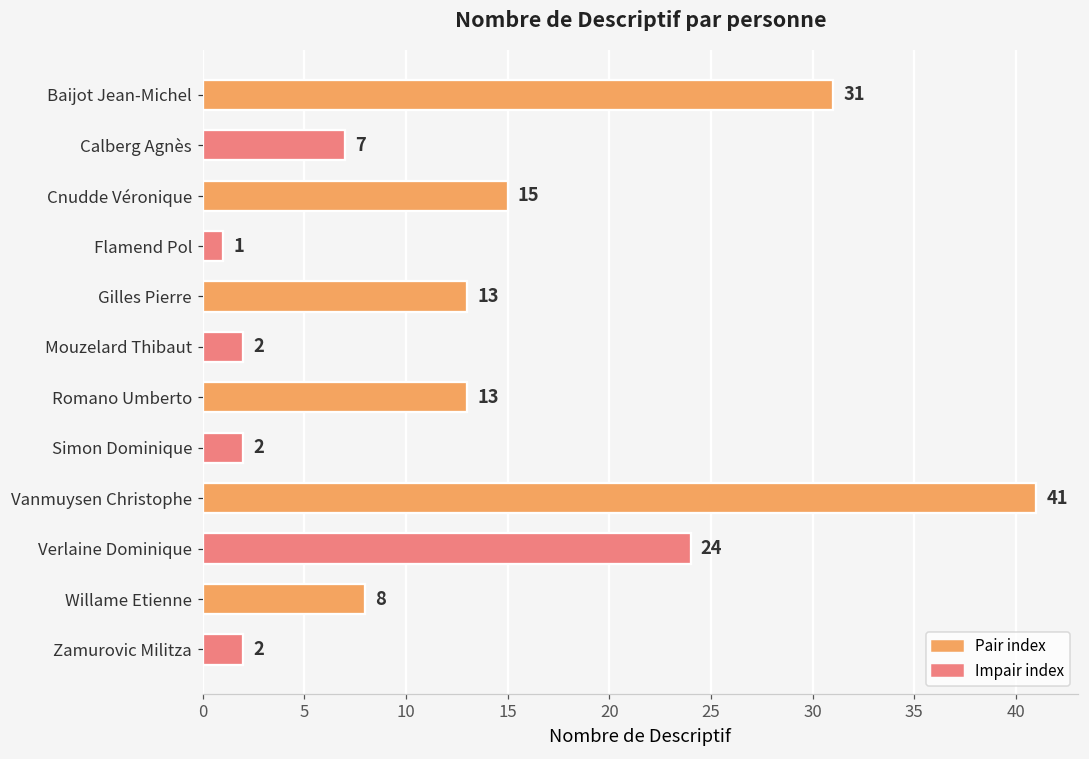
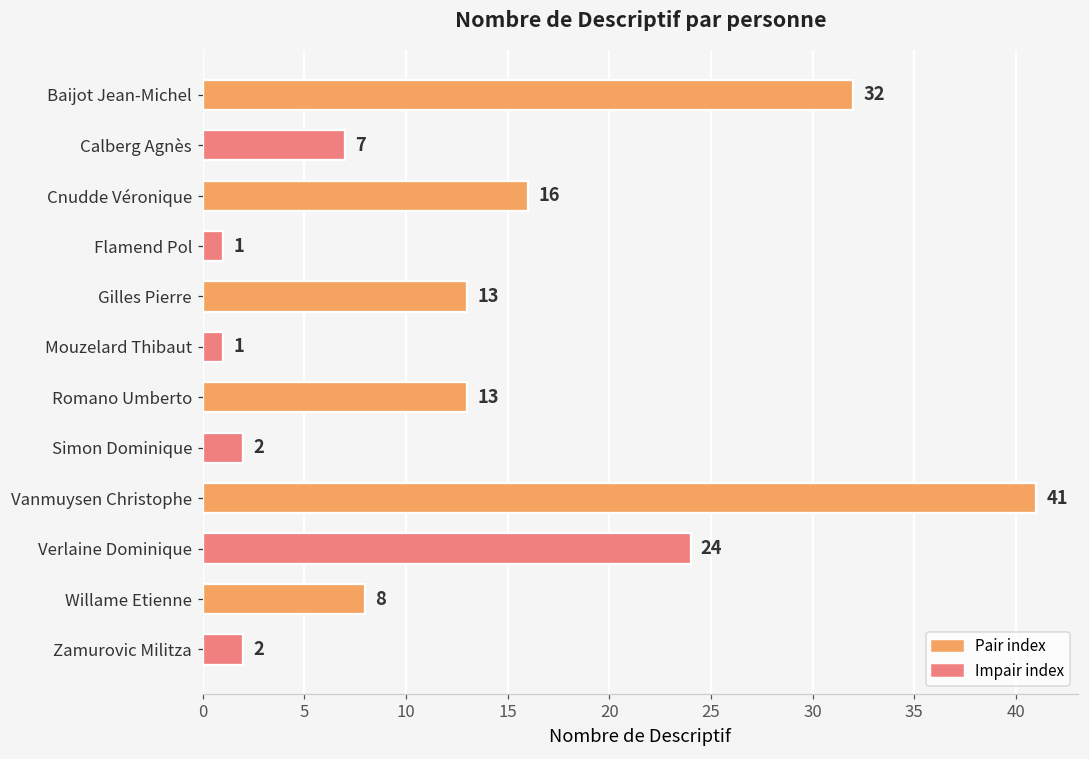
  {
-   "Baijot Jean-Michel": 31,
+   "Baijot Jean-Michel": 32,
    "Calberg Agnès": 7,
-   "Cnudde Véronique": 15,
+   "Cnudde Véronique": 16,
    "Flamend Pol": 1,
    "Gilles Pierre": 13,
-   "Mouzelard Thibaut": 2,
+   "Mouzelard Thibaut": 1,
    "Romano Umberto": 13,
    "Simon Dominique": 2,
    "Vanmuysen Christophe": 41,
    "Verlaine Dominique": 24,
    "Willame Etienne": 8,
    "Zamurovic Militza": 2
  }
